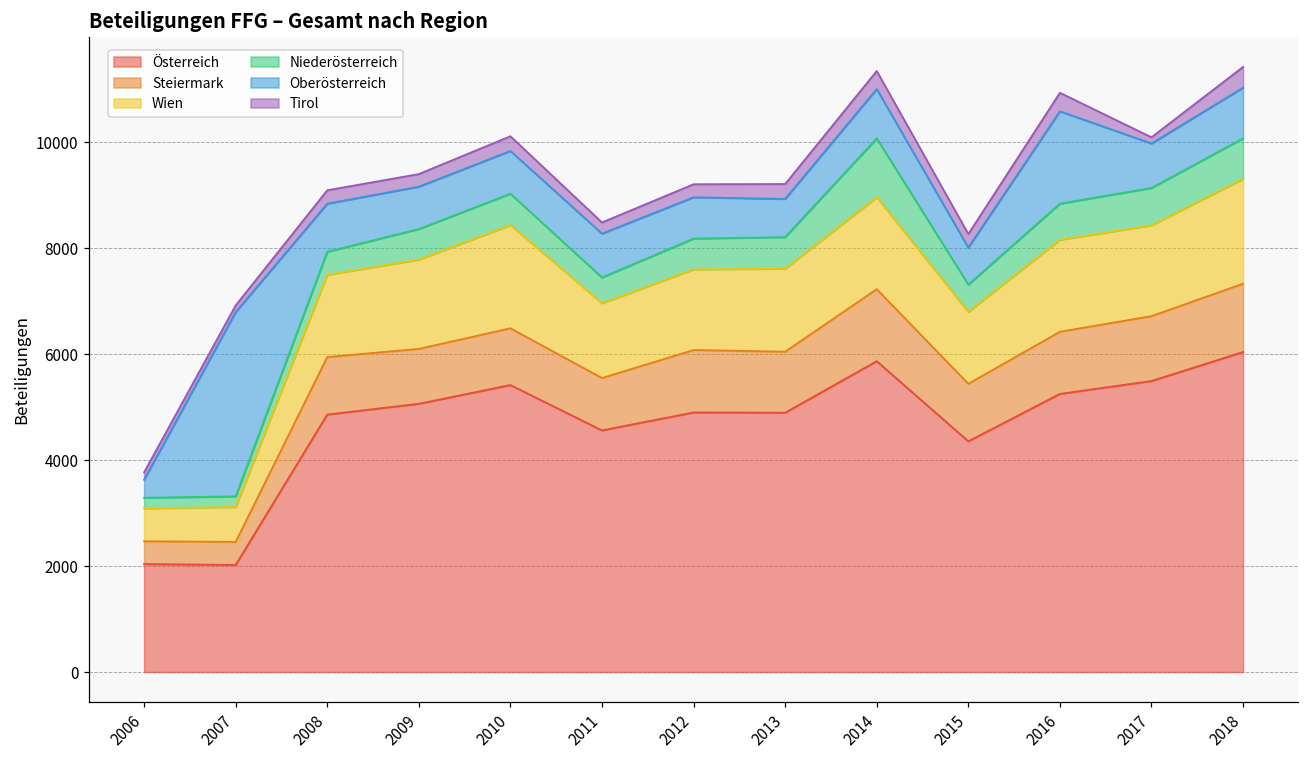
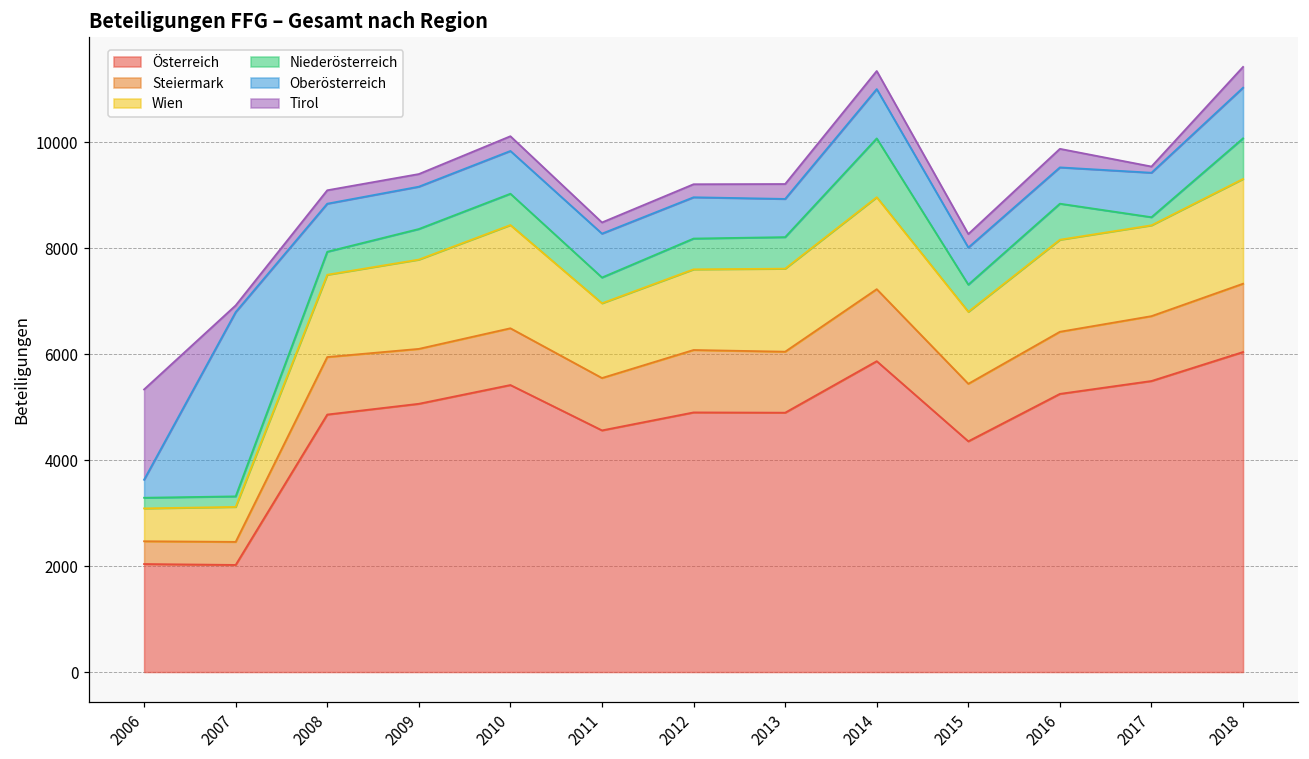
  {
    "Niederösterreich": {
      "2006": 200,
      "2007": 200,
      "2008": 400,
      "2009": 600,
      "2010": 600,
      "2011": 500,
      "2012": 600,
      "2013": 600,
      "2014": 1100,
      "2015": 500,
      "2016": 700,
-     "2017": 700,
+     "2017": 200,
      "2018": 800
    },
    "Oberösterreich": {
      "2006": 300,
      "2007": 3500,
      "2008": 900,
      "2009": 800,
      "2010": 800,
      "2011": 800,
      "2012": 800,
      "2013": 700,
      "2014": 900,
      "2015": 700,
-     "2016": 1700,
+     "2016": 700,
      "2017": 800,
      "2018": 1000
    },
    "Tirol": {
-     "2006": 100,
+     "2006": 1700,
      "2007": 100,
      "2008": 300,
      "2009": 200,
      "2010": 300,
      "2011": 200,
      "2012": 200,
      "2013": 300,
      "2014": 300,
      "2015": 300,
      "2016": 400,
      "2017": 100,
      "2018": 400
    }
  }
